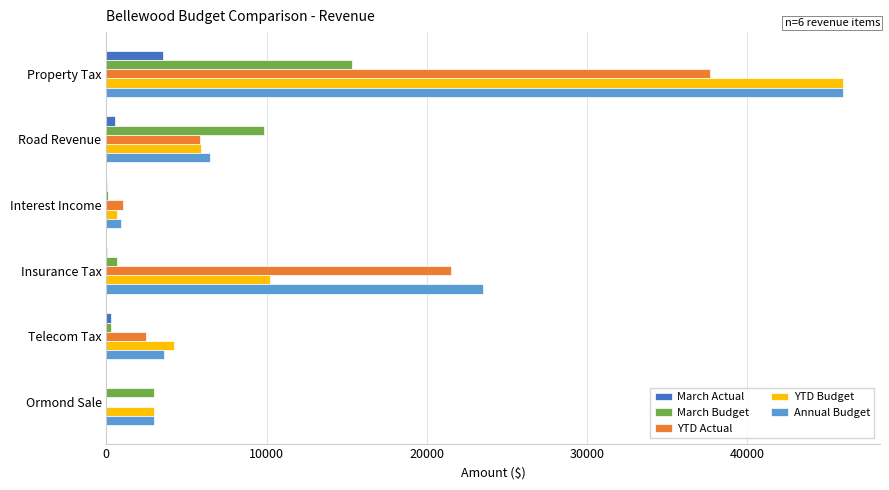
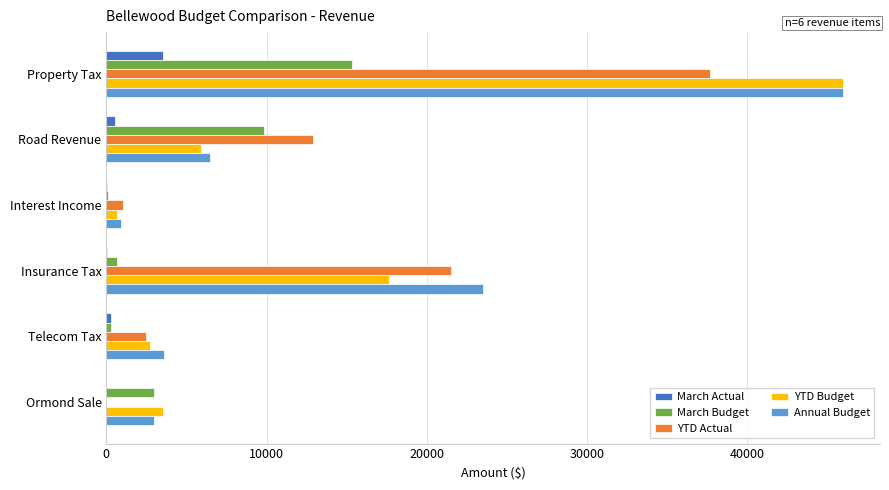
  {
    "March Budget": {
      "Property Tax": 15300,
      "Road Revenue": 9800,
      "Insurance Tax": 600,
      "Telecom Tax": 300,
      "Ormond Sale": 3000
    },
    "YTD Actual": {
      "Property Tax": 37700,
-     "Road Revenue": 5800,
+     "Road Revenue": 12900,
      "Interest Income": 1000,
      "Insurance Tax": 21500,
      "Telecom Tax": 2500,
      "Ormond Sale": 0
    },
    "YTD Budget": {
      "Property Tax": 46000,
      "Road Revenue": 5900,
      "Interest Income": 700,
-     "Insurance Tax": 10200,
-     "Telecom Tax": 4200,
-     "Ormond Sale": 3000
+     "Insurance Tax": 17600,
+     "Telecom Tax": 2700,
+     "Ormond Sale": 3600
    }
  }
